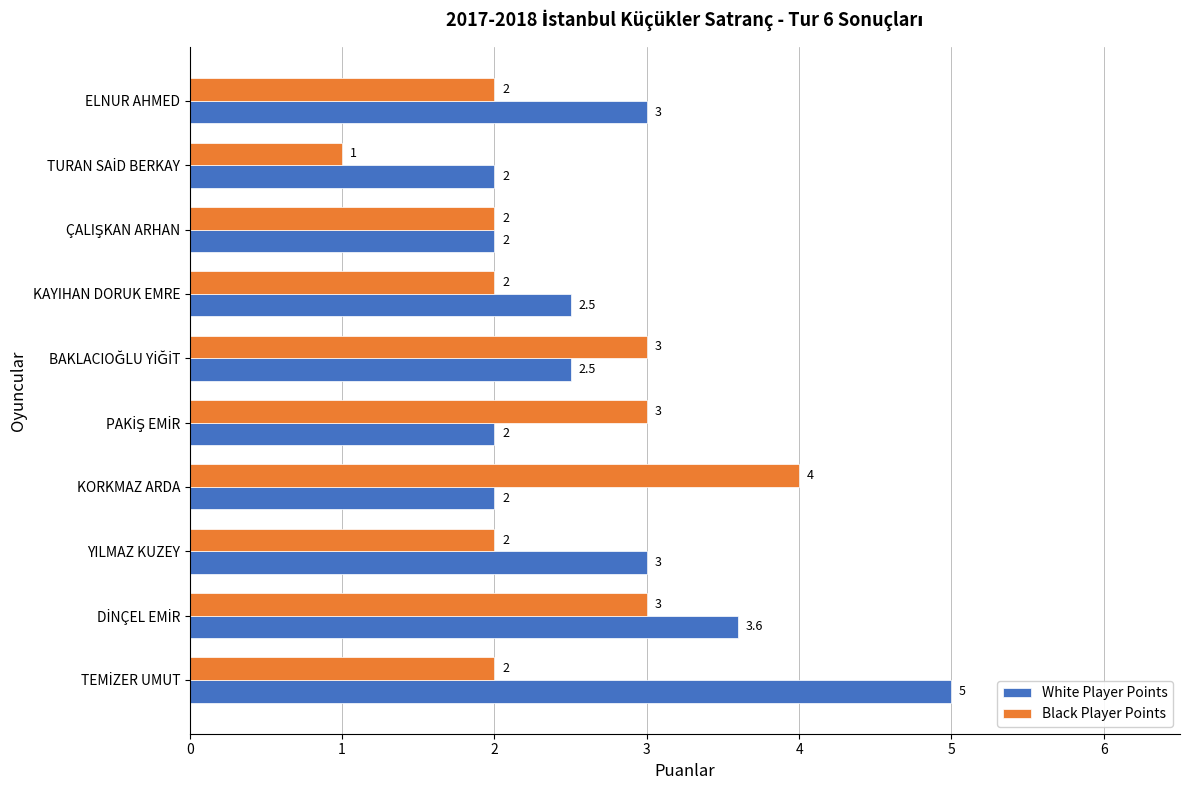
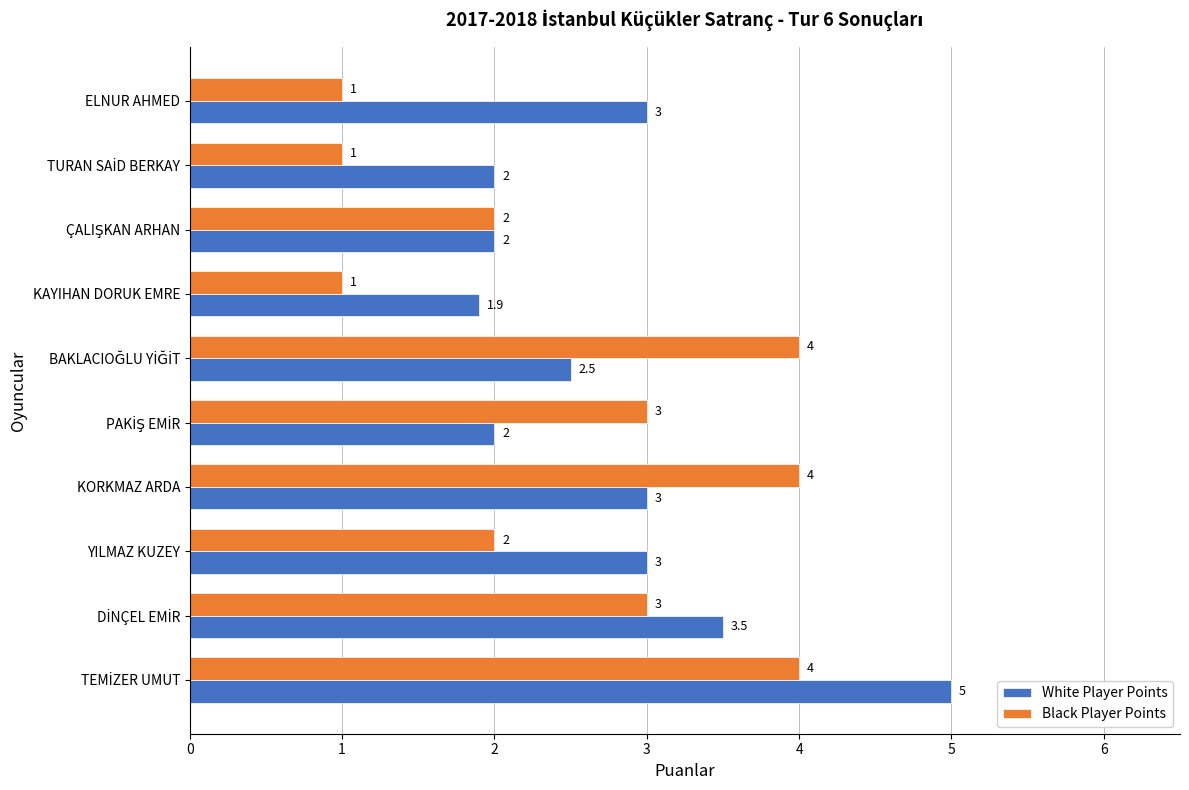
  {
    "White Player Points": {
      "ELNUR AHMED": 3,
      "TURAN SAİD BERKAY": 2,
      "ÇALIŞKAN ARHAN": 2,
-     "KAYIHAN DORUK EMRE": 2.5,
+     "KAYIHAN DORUK EMRE": 1.9,
      "BAKLACIOĞLU YİĞİT": 2.5,
      "PAKİŞ EMİR": 2,
-     "KORKMAZ ARDA": 2,
+     "KORKMAZ ARDA": 3,
      "YILMAZ KUZEY": 3,
-     "DİNÇEL EMİR": 3.6,
+     "DİNÇEL EMİR": 3.5,
      "TEMİZER UMUT": 5
    },
    "Black Player Points": {
-     "ELNUR AHMED": 2,
+     "ELNUR AHMED": 1,
      "TURAN SAİD BERKAY": 1,
      "ÇALIŞKAN ARHAN": 2,
-     "KAYIHAN DORUK EMRE": 2,
-     "BAKLACIOĞLU YİĞİT": 3,
+     "KAYIHAN DORUK EMRE": 1,
+     "BAKLACIOĞLU YİĞİT": 4,
      "PAKİŞ EMİR": 3,
      "KORKMAZ ARDA": 4,
      "YILMAZ KUZEY": 2,
      "DİNÇEL EMİR": 3,
-     "TEMİZER UMUT": 2
+     "TEMİZER UMUT": 4
    }
  }
